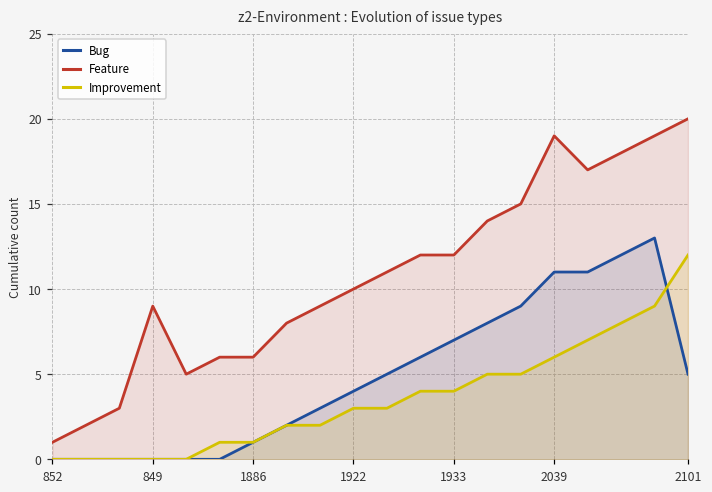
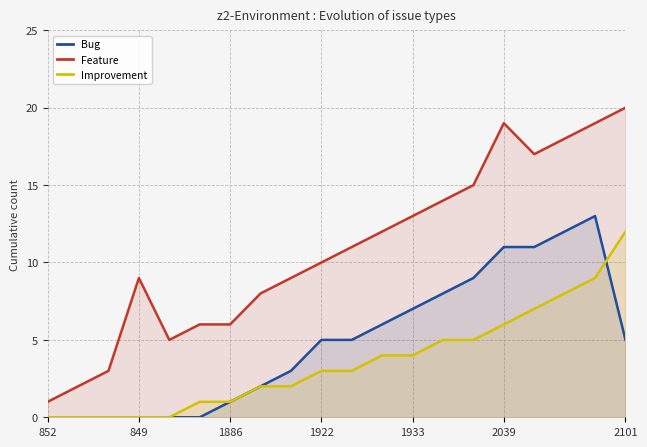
  {
    "Bug": {
-     "1922": 4,
+     "1922": 5,
      "1933": 7,
      "2039": 11,
      "2101": 5
    },
    "Feature": {
      "852": 1,
      "849": 9,
      "1886": 6,
      "1922": 10,
-     "1933": 12,
+     "1933": 13,
      "2039": 19,
      "2101": 20
    },
    "Improvement": {
      "1922": 3,
      "1933": 4,
      "2039": 6,
      "2101": 12
    }
  }
